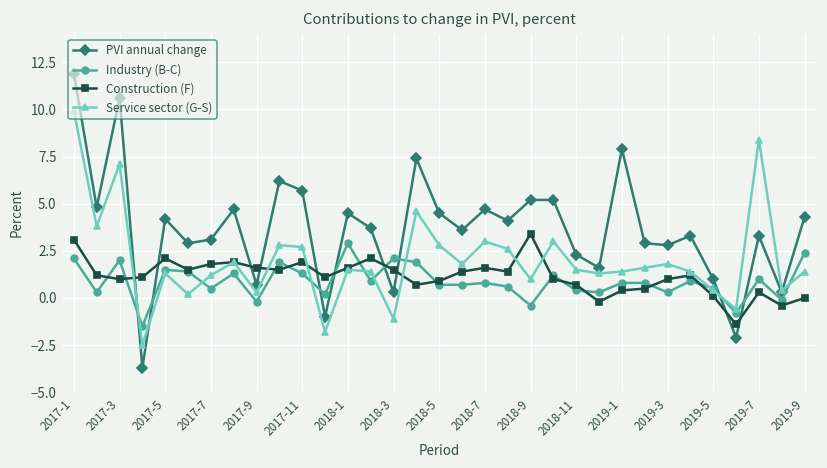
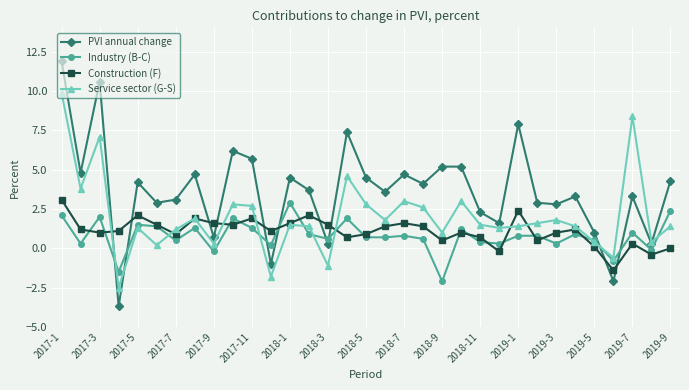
  {
    "PVI annual change": {
      "2017-5": 4.2,
      "2017-7": 3.1,
      "2017-9": 0.7,
      "2017-11": 5.7,
      "2018-1": 4.5,
      "2018-3": 0.3,
      "2018-5": 4.5,
      "2018-7": 4.7,
      "2018-9": 5.2,
      "2018-11": 2.3,
      "2019-1": 7.9,
      "2019-3": 2.8,
      "2019-5": 1.0,
      "2019-7": 3.3,
      "2019-9": 4.3
    },
    "Industry (B-C)": {
      "2017-1": 2.1,
      "2017-3": 2.0,
      "2017-5": 1.5,
      "2017-7": 0.5,
      "2017-9": -0.2,
      "2017-11": 1.3,
      "2018-1": 2.9,
-     "2018-3": 2.1,
+     "2018-3": 0.6,
      "2018-5": 0.7,
      "2018-7": 0.8,
-     "2018-9": -0.4,
+     "2018-9": -2.1,
      "2018-11": 0.4,
      "2019-1": 0.8,
      "2019-3": 0.3,
      "2019-7": 1.0,
      "2019-9": 2.4
    },
    "Construction (F)": {
      "2017-1": 3.1,
      "2017-3": 1.0,
      "2017-5": 2.1,
-     "2017-7": 1.8,
+     "2017-7": 0.9,
      "2017-9": 1.6,
      "2017-11": 1.9,
      "2018-3": 1.5,
      "2018-5": 0.9,
      "2018-7": 1.6,
-     "2018-9": 3.4,
+     "2018-9": 0.5,
      "2018-11": 0.7,
-     "2019-1": 0.4,
+     "2019-1": 2.4,
      "2019-3": 1.0,
      "2019-5": 0.1,
      "2019-7": 0.3,
      "2019-9": 0.0
    },
    "Service sector (G-S)": {
      "2017-3": 7.1,
      "2017-5": 1.3,
      "2017-7": 1.2,
      "2017-9": 0.3,
      "2017-11": 2.7,
      "2018-3": -1.1,
      "2018-5": 2.8,
      "2018-7": 3.0,
      "2018-9": 1.0,
      "2018-11": 1.5,
      "2019-1": 1.4,
      "2019-3": 1.8,
      "2019-7": 8.4,
      "2019-9": 1.4
    }
  }
